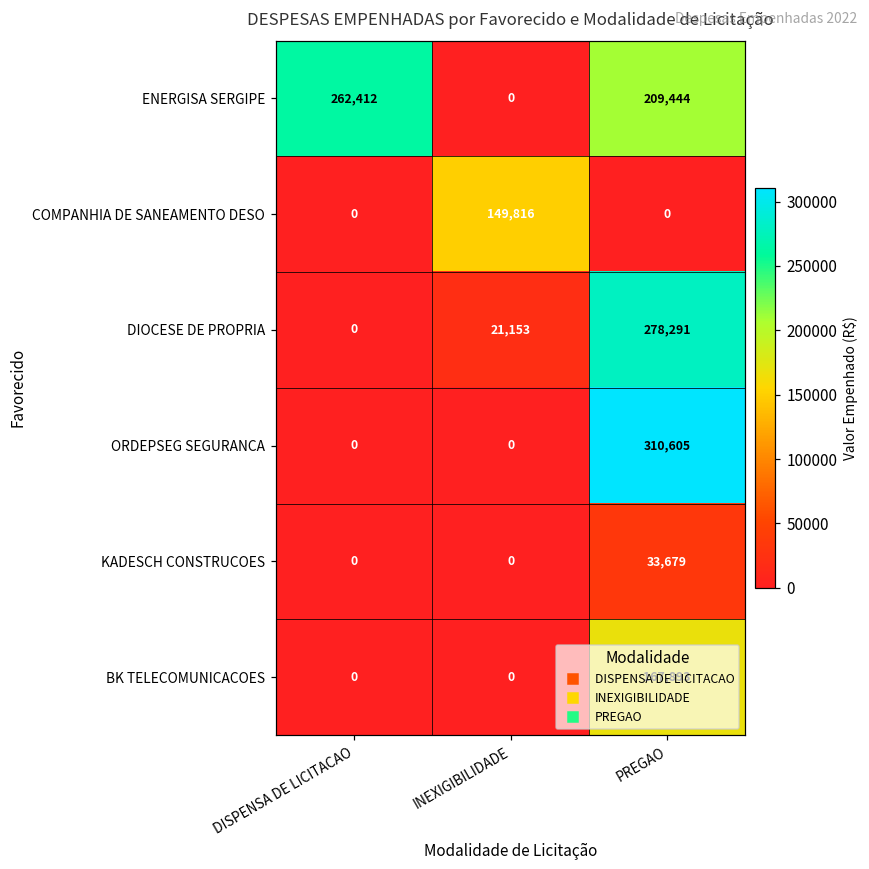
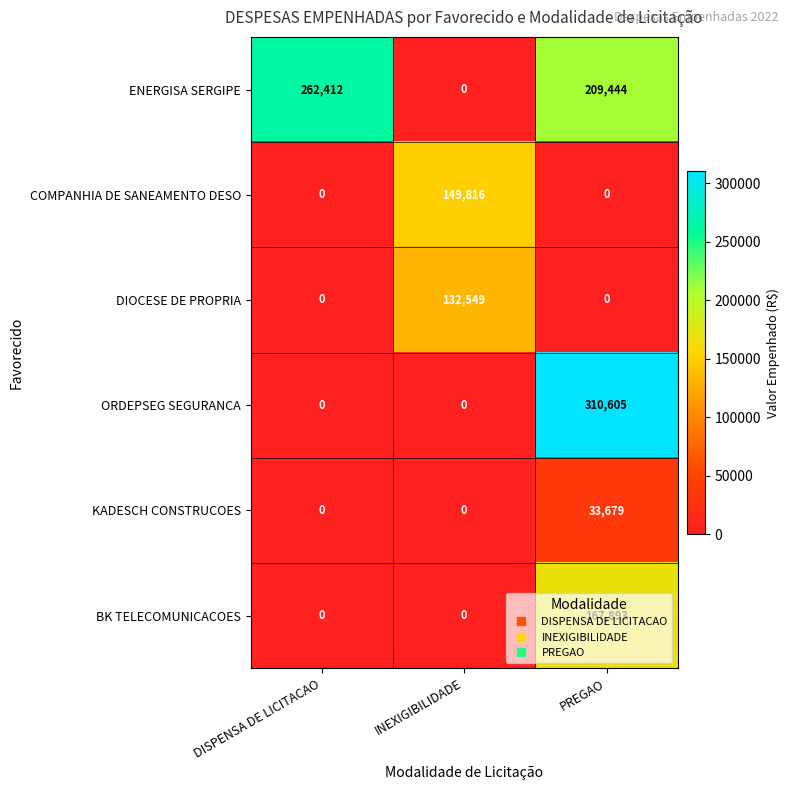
  {
    "ENERGISA SERGIPE": {
      "DISPENSA DE LICITACAO": "262,412",
      "INEXIGIBILIDADE": "0",
      "PREGAO": "209,444"
    },
    "COMPANHIA DE SANEAMENTO DESO": {
      "DISPENSA DE LICITACAO": "0",
      "INEXIGIBILIDADE": "149,816",
      "PREGAO": "0"
    },
    "DIOCESE DE PROPRIA": {
      "DISPENSA DE LICITACAO": "0",
-     "INEXIGIBILIDADE": "21,153",
-     "PREGAO": "278,291"
+     "INEXIGIBILIDADE": "132,549",
+     "PREGAO": "0"
    },
    "ORDEPSEG SEGURANCA": {
      "DISPENSA DE LICITACAO": "0",
      "INEXIGIBILIDADE": "0",
      "PREGAO": "310,605"
    },
    "KADESCH CONSTRUCOES": {
      "DISPENSA DE LICITACAO": "0",
      "INEXIGIBILIDADE": "0",
      "PREGAO": "33,679"
    },
    "BK TELECOMUNICACOES": {
      "DISPENSA DE LICITACAO": "0",
      "INEXIGIBILIDADE": "0"
    }
  }
